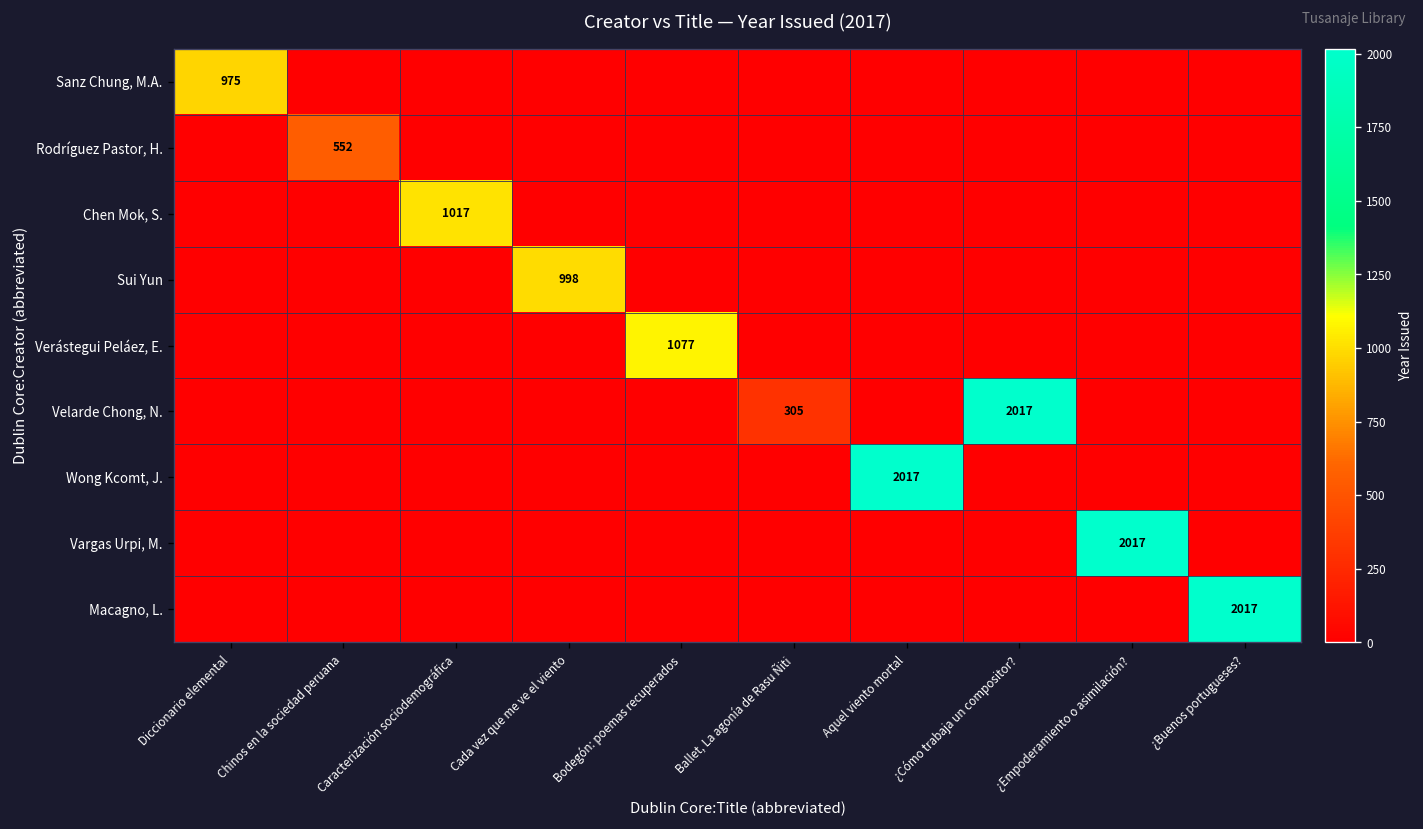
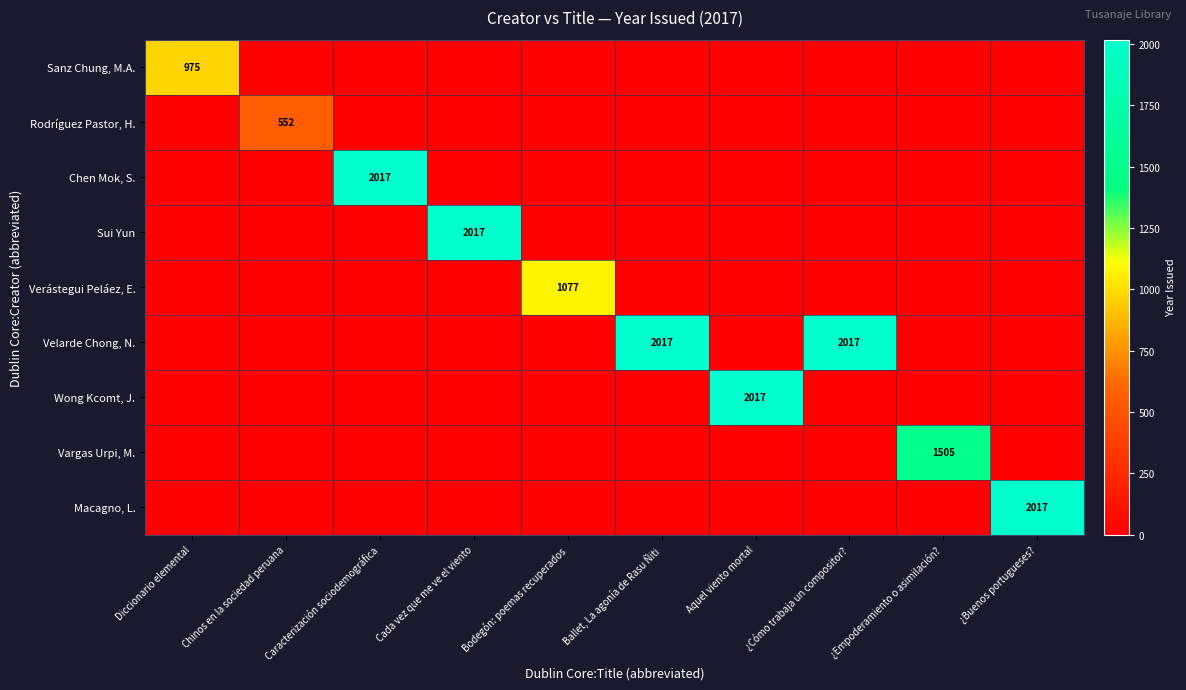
  {
    "Sanz Chung, M.A.": {
      "Diccionario elemental": 975
    },
    "Rodríguez Pastor, H.": {
      "Chinos en la sociedad peruana": 552
    },
    "Chen Mok, S.": {
-     "Caracterización sociodemográfica": 1017
+     "Caracterización sociodemográfica": 2017
    },
    "Sui Yun": {
-     "Cada vez que me ve el viento": 998
+     "Cada vez que me ve el viento": 2017
    },
    "Verástegui Peláez, E.": {
      "Bodegón: poemas recuperados": 1077
    },
    "Velarde Chong, N.": {
-     "Ballet, La agonía de Rasu Ñiti": 305,
+     "Ballet, La agonía de Rasu Ñiti": 2017,
      "¿Cómo trabaja un compositor?": 2017
    },
    "Wong Kcomt, J.": {
      "Aquel viento mortal": 2017
    },
    "Vargas Urpi, M.": {
-     "¿Empoderamiento o asimilación?": 2017
+     "¿Empoderamiento o asimilación?": 1505
    },
    "Macagno, L.": {
      "¿Buenos portugueses?": 2017
    }
  }
